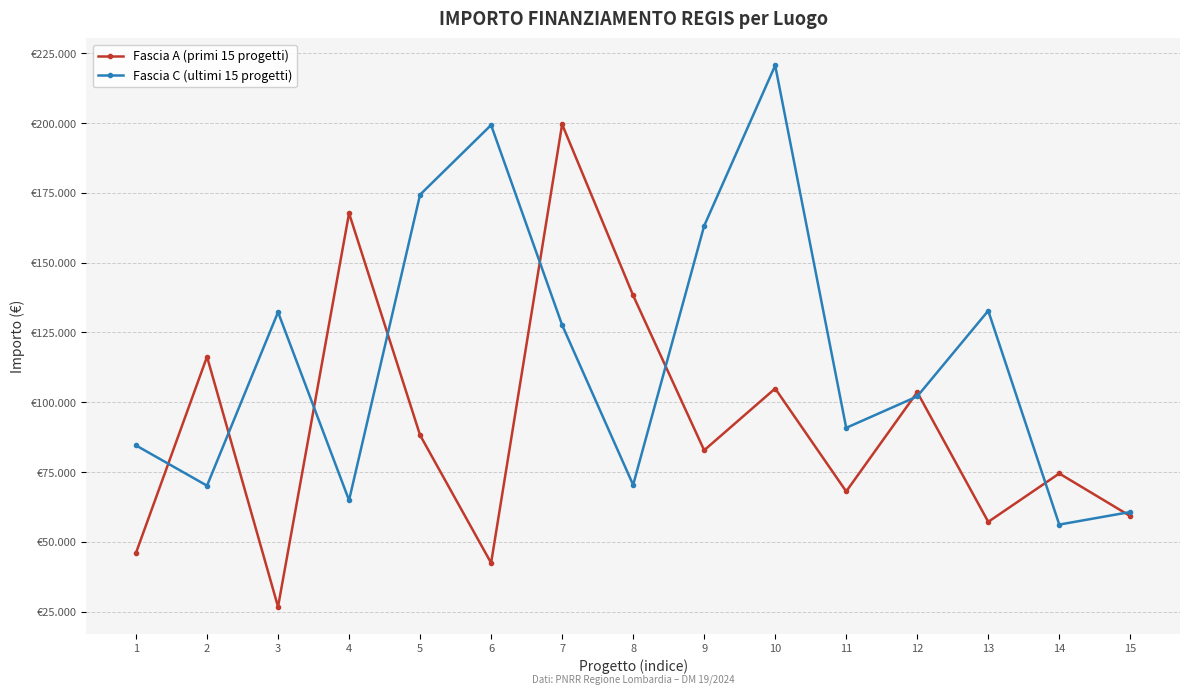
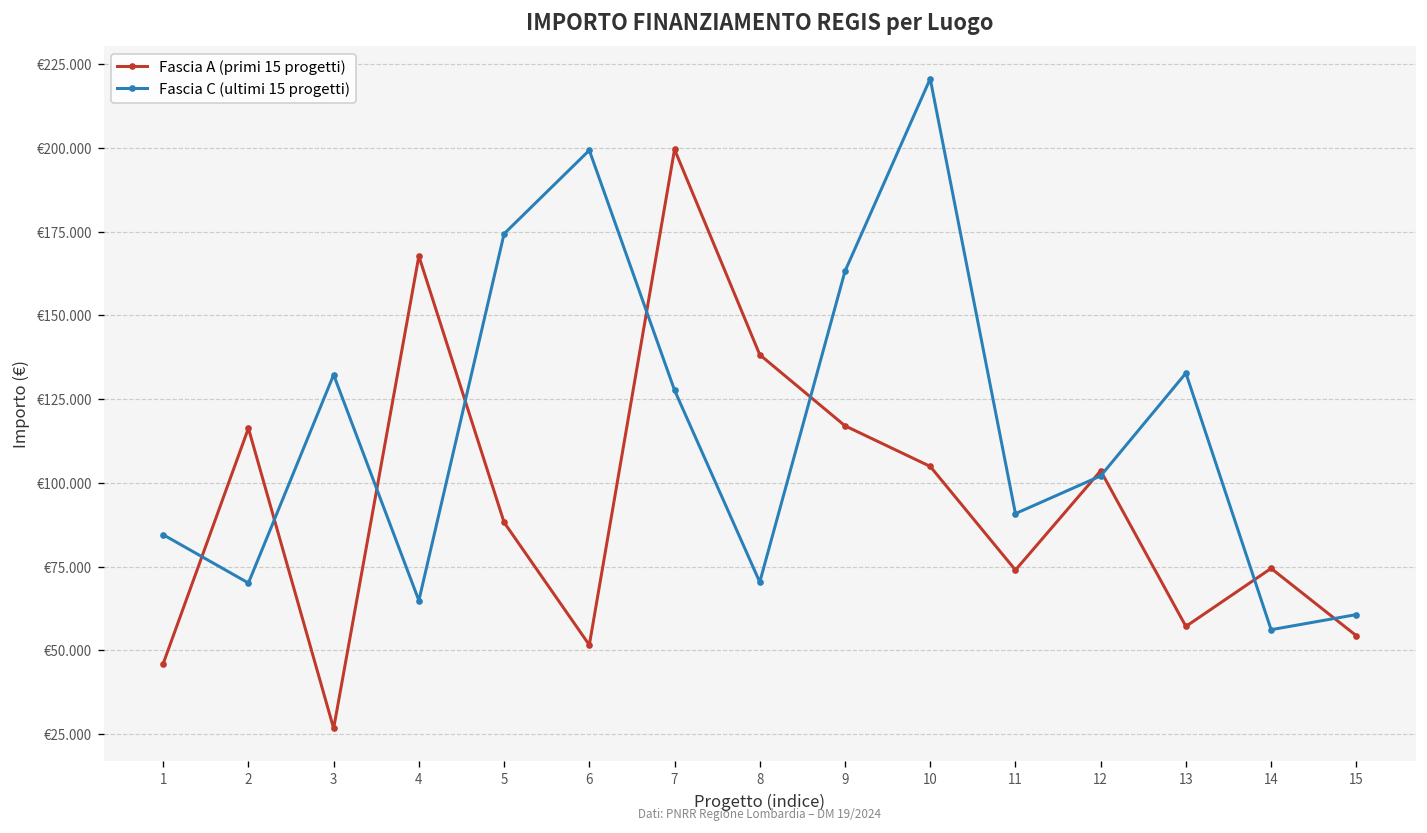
  {
    "Fascia A (primi 15 progetti)": {
      "1": "€46",
      "2": "€116",
      "3": "€27",
      "4": "€168",
      "5": "€88",
-     "6": "€42",
+     "6": "€52",
      "7": "€200",
      "8": "€138",
-     "9": "€83",
+     "9": "€117",
      "10": "€105",
-     "11": "€68",
+     "11": "€74",
      "12": "€104",
      "13": "€57",
      "14": "€74",
-     "15": "€59"
+     "15": "€54"
    },
    "Fascia C (ultimi 15 progetti)": {
      "1": "€85",
      "2": "€70",
      "3": "€132",
      "4": "€65",
      "5": "€174",
      "6": "€199",
      "7": "€128",
      "8": "€70",
      "9": "€163",
      "10": "€221",
      "11": "€91",
      "12": "€102",
      "13": "€133",
      "14": "€56",
      "15": "€61"
    }
  }
